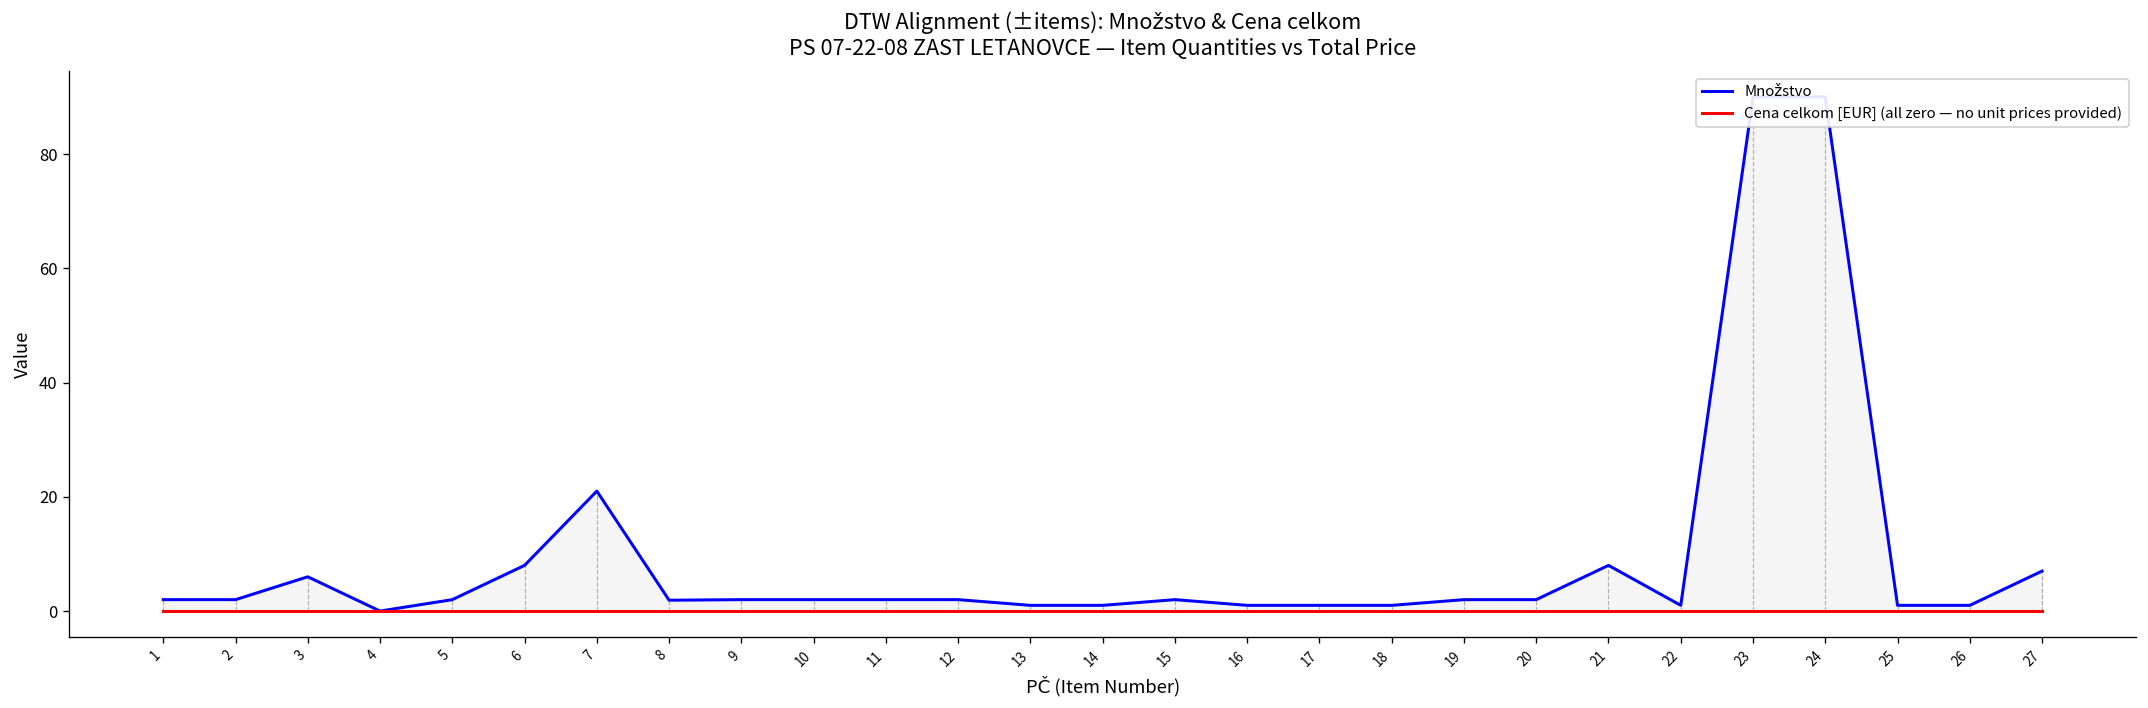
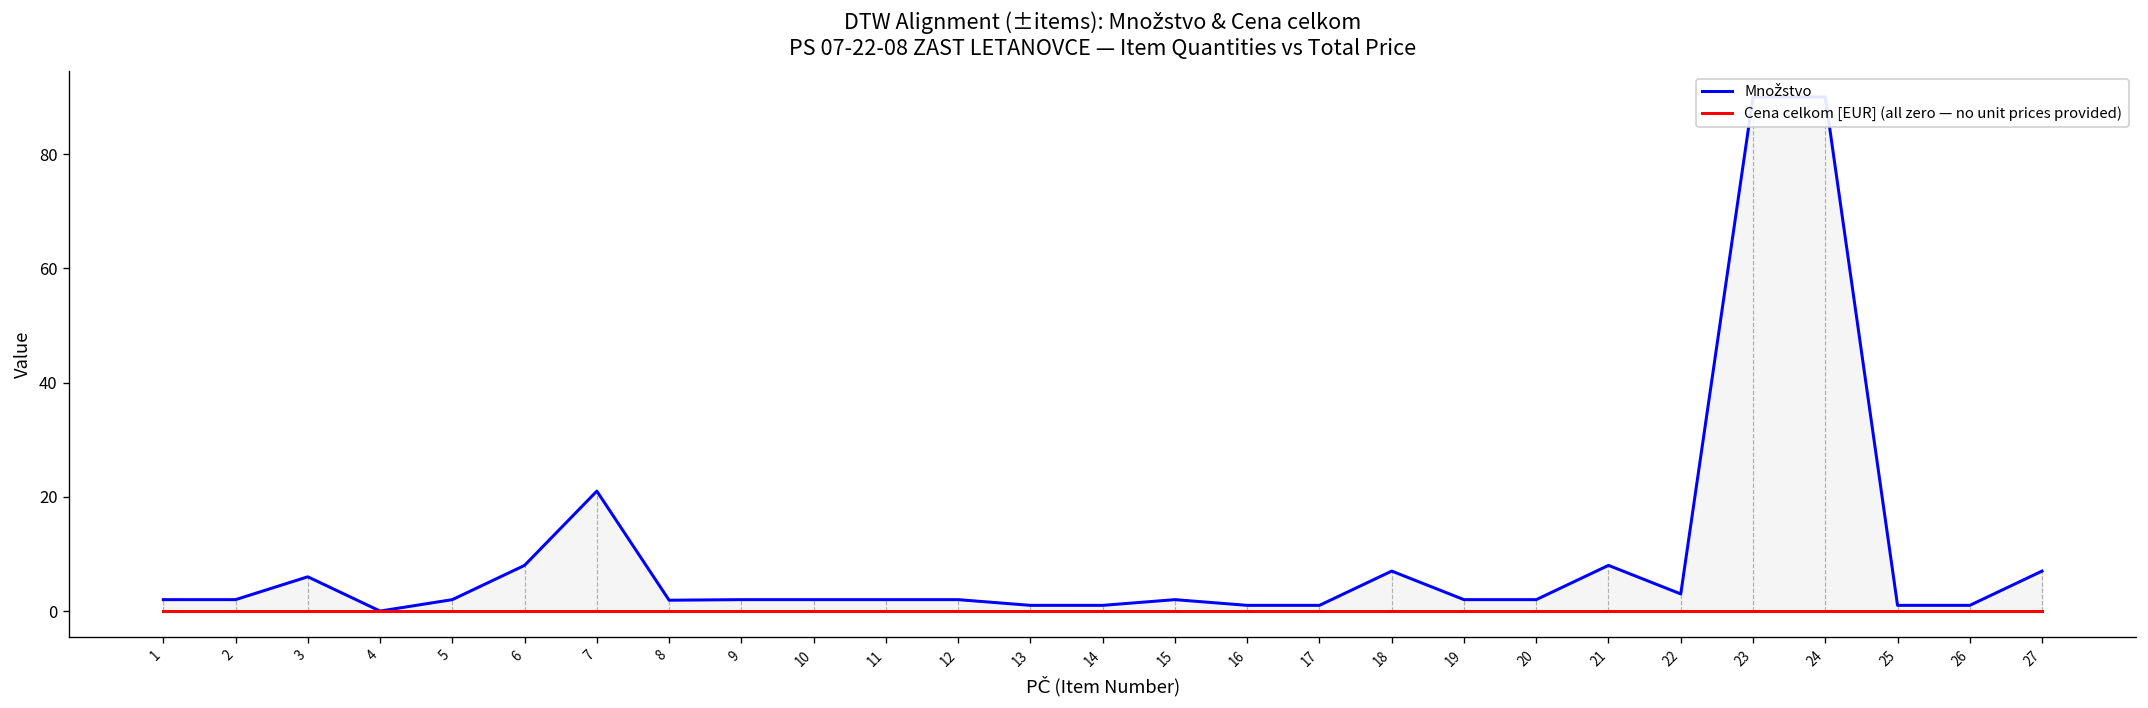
  {
    "Množstvo": {
-     "18": 1,
-     "22": 1
+     "18": 7,
+     "22": 3
    }
  }
